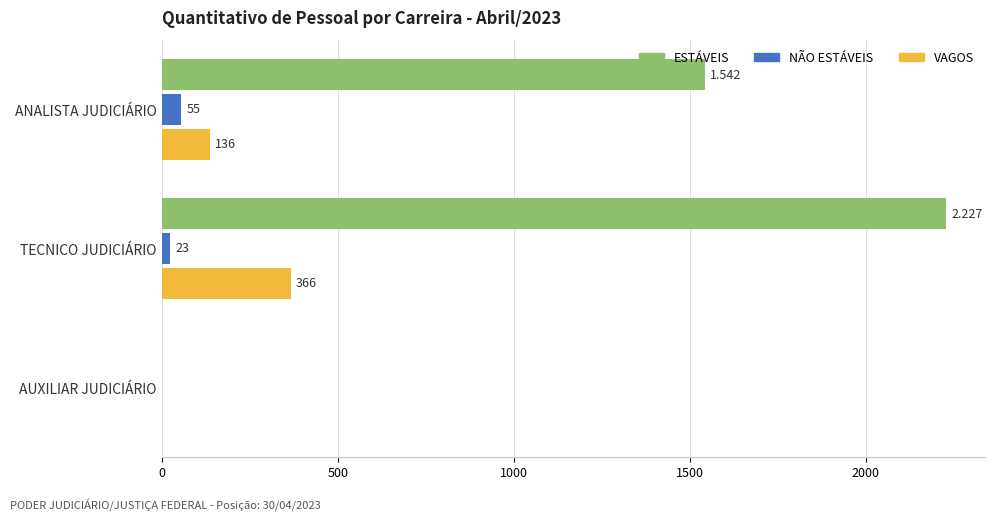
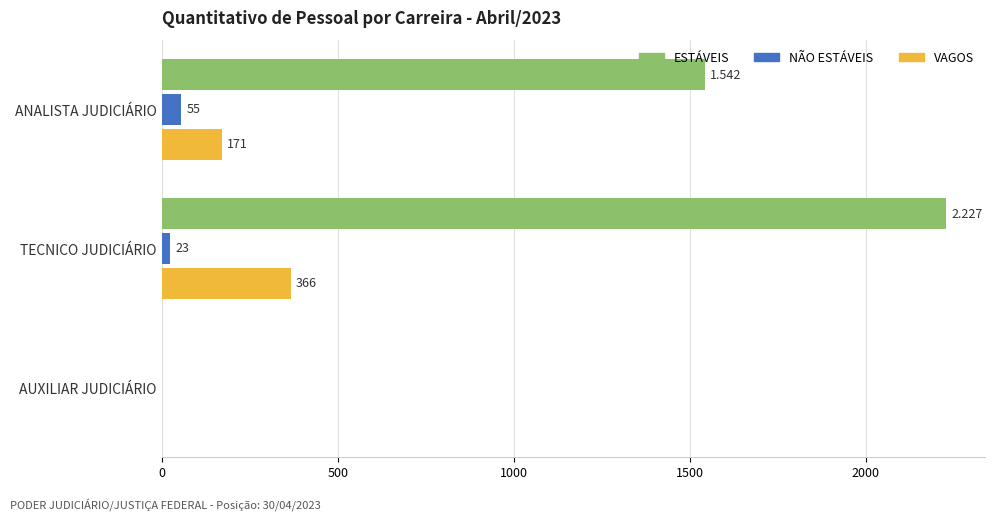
  {
    "ESTÁVEIS": {
      "AUXILIAR JUDICIÁRIO": 0
    },
    "NÃO ESTÁVEIS": {
      "ANALISTA JUDICIÁRIO": 55,
      "TECNICO JUDICIÁRIO": 23
    },
    "VAGOS": {
-     "ANALISTA JUDICIÁRIO": 136,
+     "ANALISTA JUDICIÁRIO": 171,
      "TECNICO JUDICIÁRIO": 366
    }
  }
